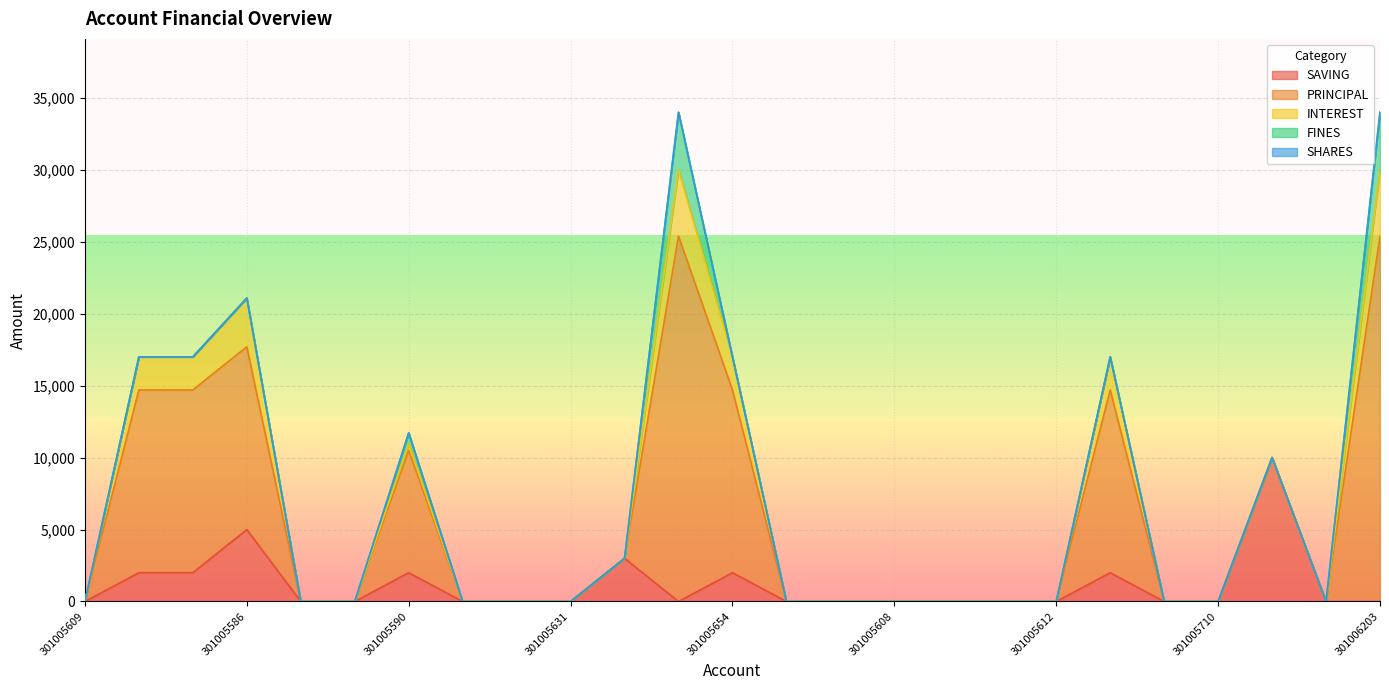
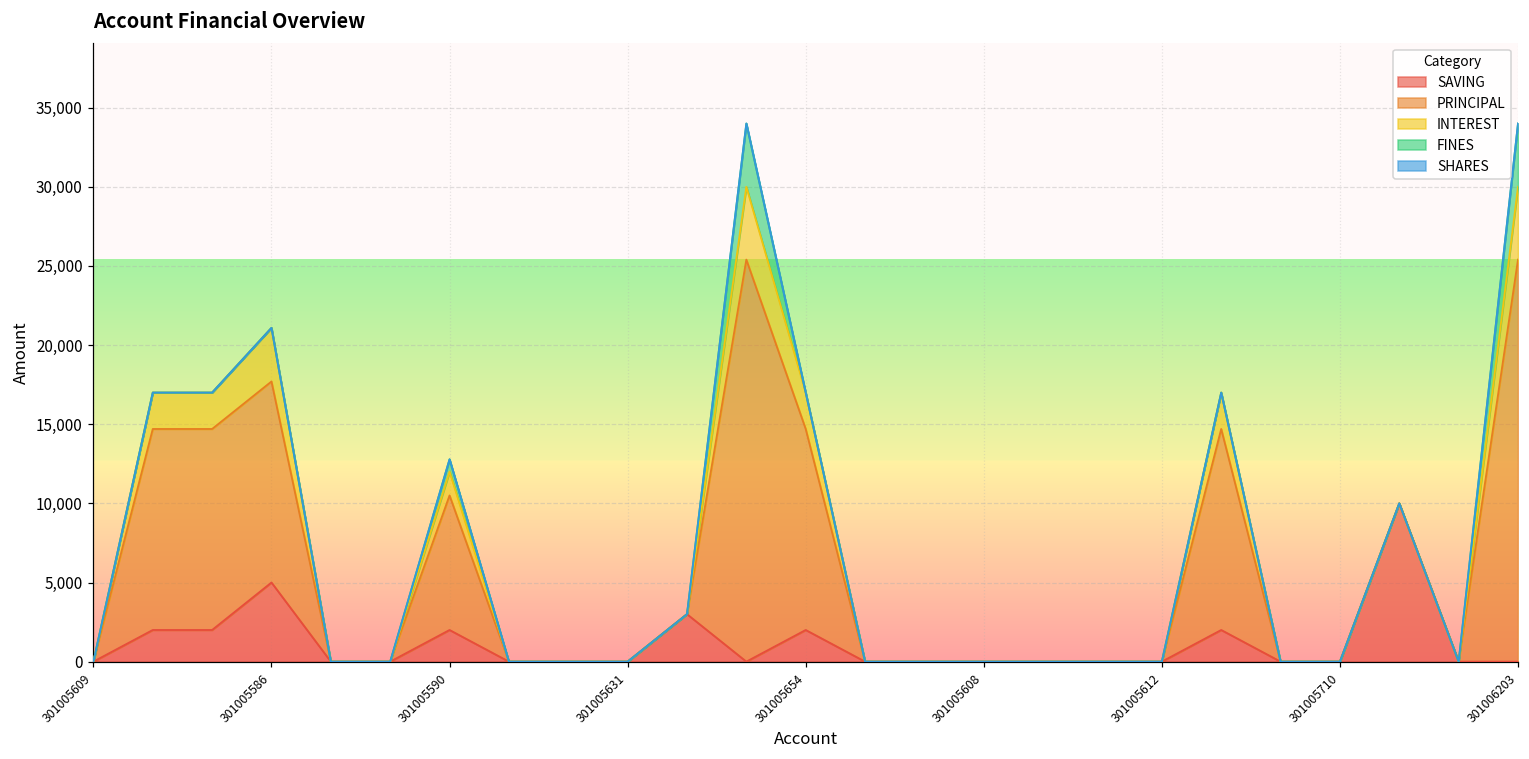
  {
    "INTEREST": {
-     "301005590": "400",
+     "301005590": "1,500",
      "301006203": "4,600"
    }
  }
